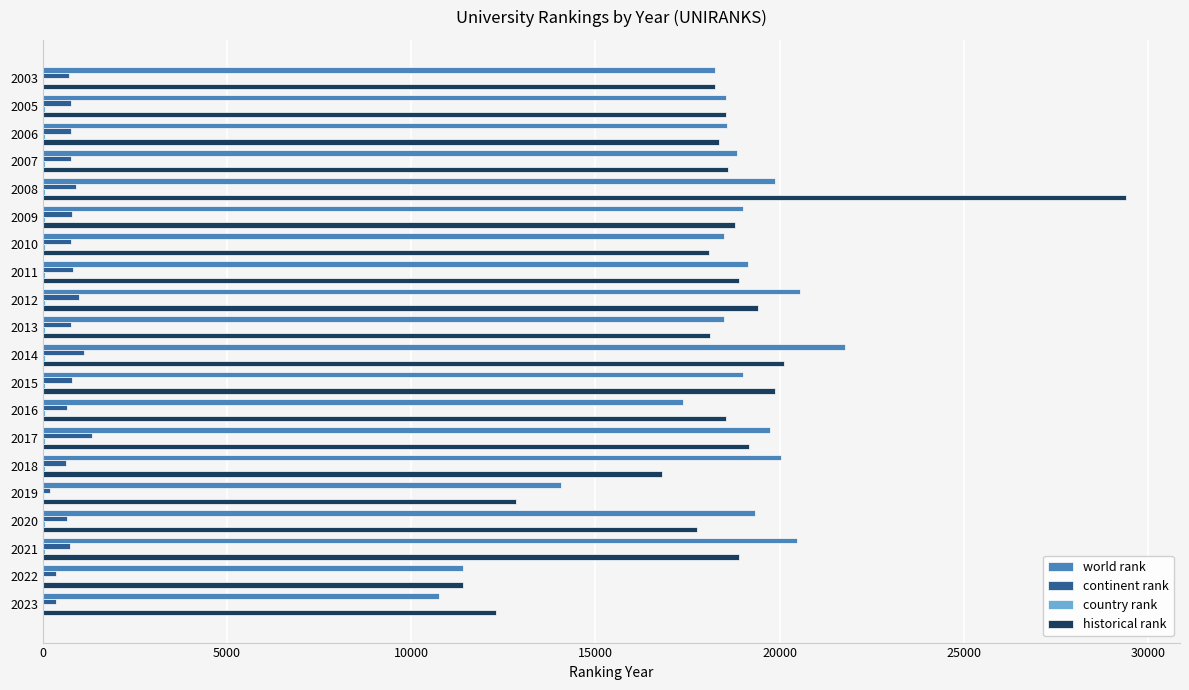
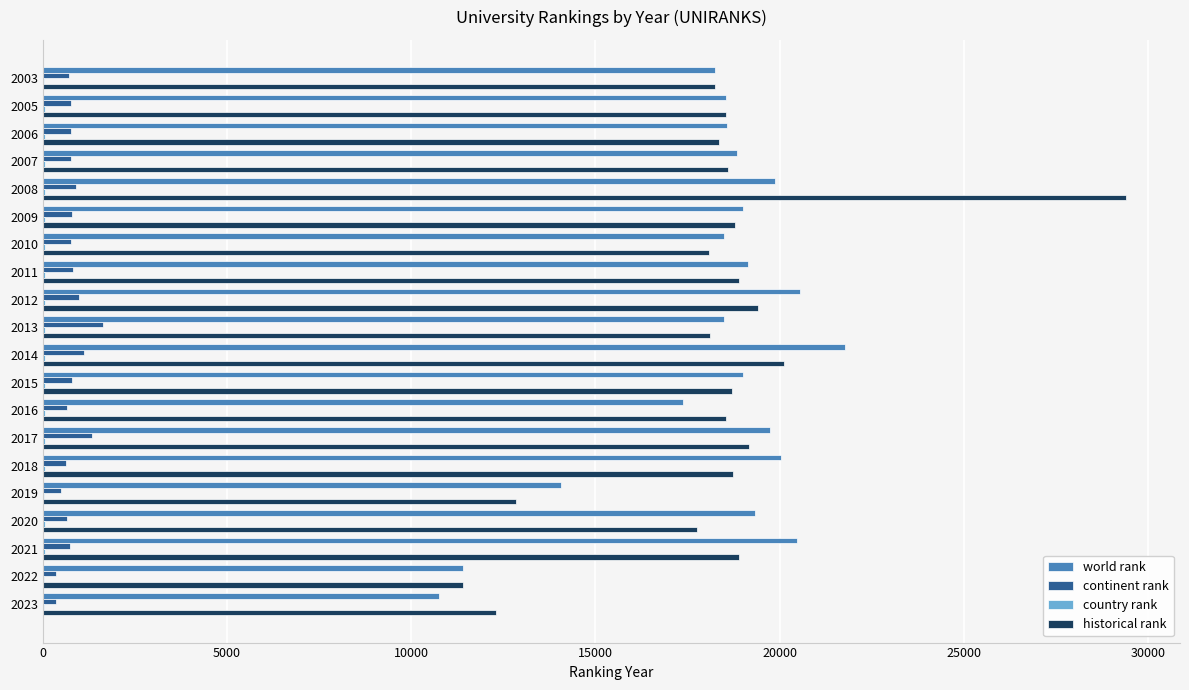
  {
    "continent rank": {
      "2003": 700,
      "2005": 800,
      "2006": 800,
      "2007": 800,
      "2008": 900,
      "2009": 800,
      "2010": 800,
      "2011": 800,
      "2012": 1000,
-     "2013": 800,
+     "2013": 1600,
      "2014": 1100,
      "2015": 800,
      "2016": 600,
      "2017": 1300,
      "2018": 600,
-     "2019": 200,
+     "2019": 500,
      "2020": 600,
      "2021": 700,
      "2022": 400,
      "2023": 400
    },
    "historical rank": {
      "2003": 18200,
      "2005": 18500,
      "2006": 18300,
      "2007": 18600,
      "2008": 29400,
      "2009": 18800,
      "2010": 18100,
      "2011": 18900,
      "2012": 19400,
      "2013": 18100,
      "2014": 20100,
-     "2015": 19900,
+     "2015": 18700,
      "2016": 18500,
      "2017": 19200,
-     "2018": 16800,
+     "2018": 18700,
      "2019": 12800,
      "2020": 17800,
      "2021": 18900,
      "2022": 11400,
      "2023": 12300
    }
  }
